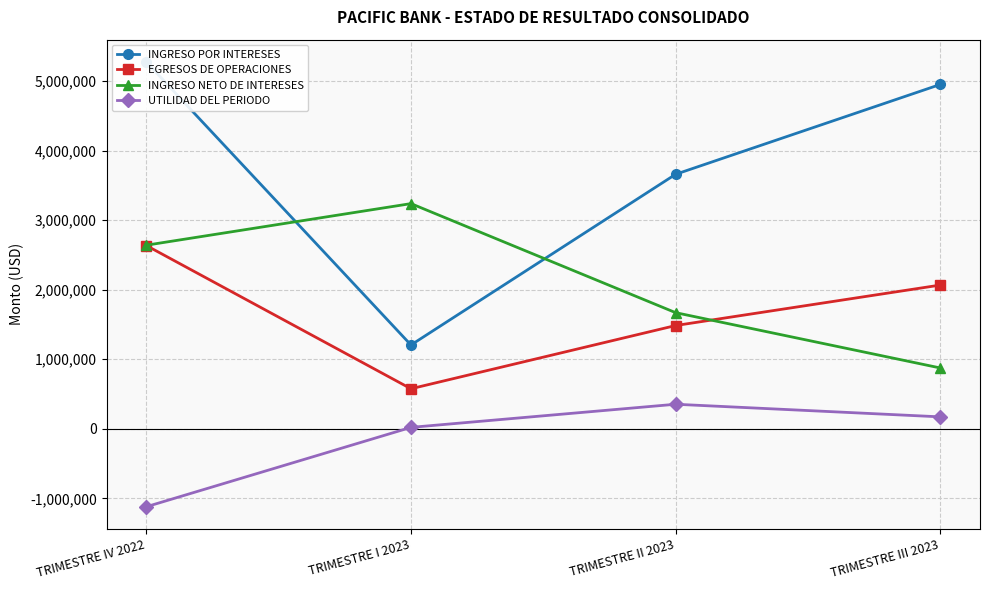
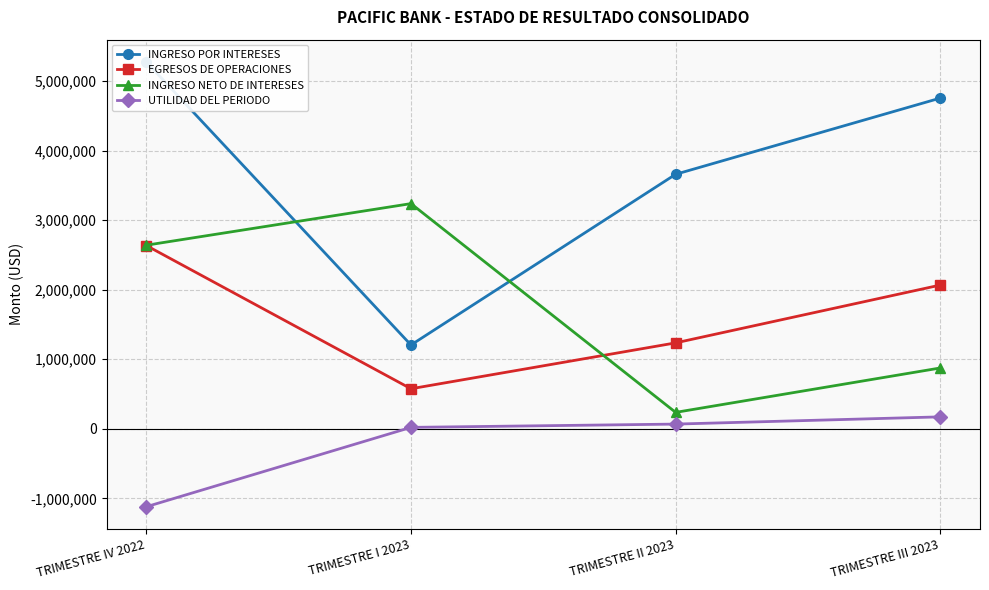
  {
    "INGRESO POR INTERESES": {
      "TRIMESTRE I 2023": "1,200,000",
      "TRIMESTRE II 2023": "3,700,000",
-     "TRIMESTRE III 2023": "5,000,000"
+     "TRIMESTRE III 2023": "4,800,000"
    },
    "EGRESOS DE OPERACIONES": {
      "TRIMESTRE I 2023": "600,000",
-     "TRIMESTRE II 2023": "1,500,000",
+     "TRIMESTRE II 2023": "1,200,000",
      "TRIMESTRE III 2023": "2,100,000"
    },
    "INGRESO NETO DE INTERESES": {
      "TRIMESTRE I 2023": "3,200,000",
-     "TRIMESTRE II 2023": "1,700,000",
+     "TRIMESTRE II 2023": "200,000",
      "TRIMESTRE III 2023": "900,000"
    },
    "UTILIDAD DEL PERIODO": {
      "TRIMESTRE IV 2022": "-1,100,000",
      "TRIMESTRE I 2023": "0",
-     "TRIMESTRE II 2023": "400,000",
+     "TRIMESTRE II 2023": "100,000",
      "TRIMESTRE III 2023": "200,000"
    }
  }
